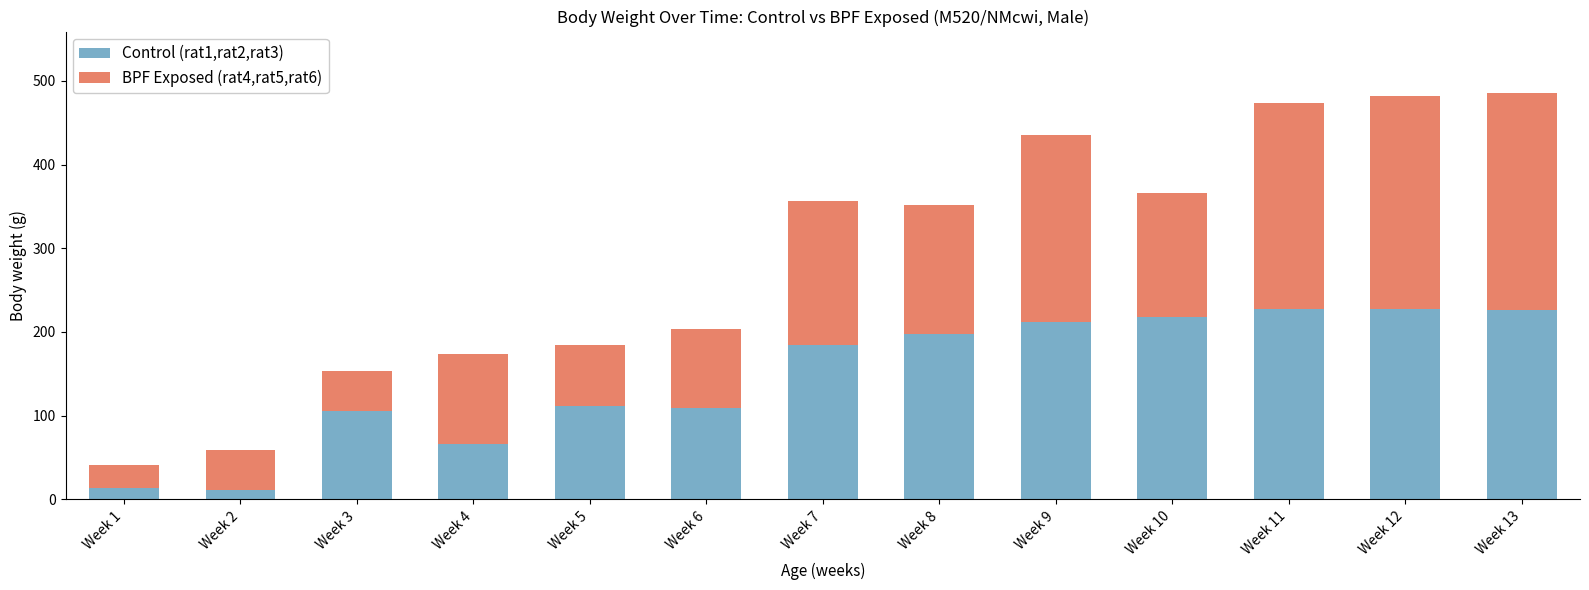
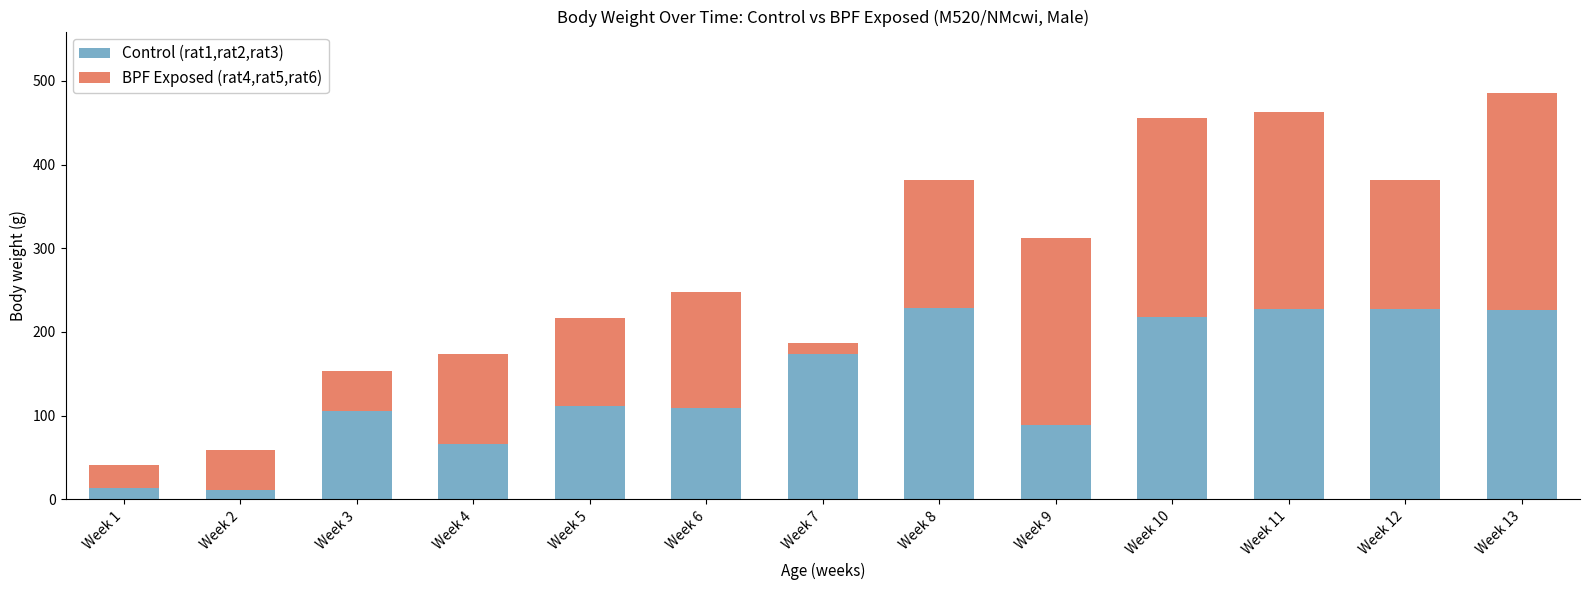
  {
    "Control (rat1,rat2,rat3)": {
      "Week 1": 10,
      "Week 2": 10,
      "Week 3": 110,
      "Week 4": 70,
      "Week 5": 110,
      "Week 6": 110,
-     "Week 7": 180,
-     "Week 8": 200,
-     "Week 9": 210,
+     "Week 7": 170,
+     "Week 8": 230,
+     "Week 9": 90,
      "Week 10": 220,
      "Week 11": 230,
      "Week 12": 230,
      "Week 13": 230
    },
    "BPF Exposed (rat4,rat5,rat6)": {
      "Week 1": 30,
      "Week 2": 50,
      "Week 3": 50,
      "Week 4": 110,
-     "Week 5": 70,
-     "Week 6": 90,
-     "Week 7": 170,
+     "Week 5": 110,
+     "Week 6": 140,
+     "Week 7": 10,
      "Week 8": 150,
      "Week 9": 220,
-     "Week 10": 150,
-     "Week 11": 250,
-     "Week 12": 260,
+     "Week 10": 240,
+     "Week 11": 240,
+     "Week 12": 150,
      "Week 13": 260
    }
  }
